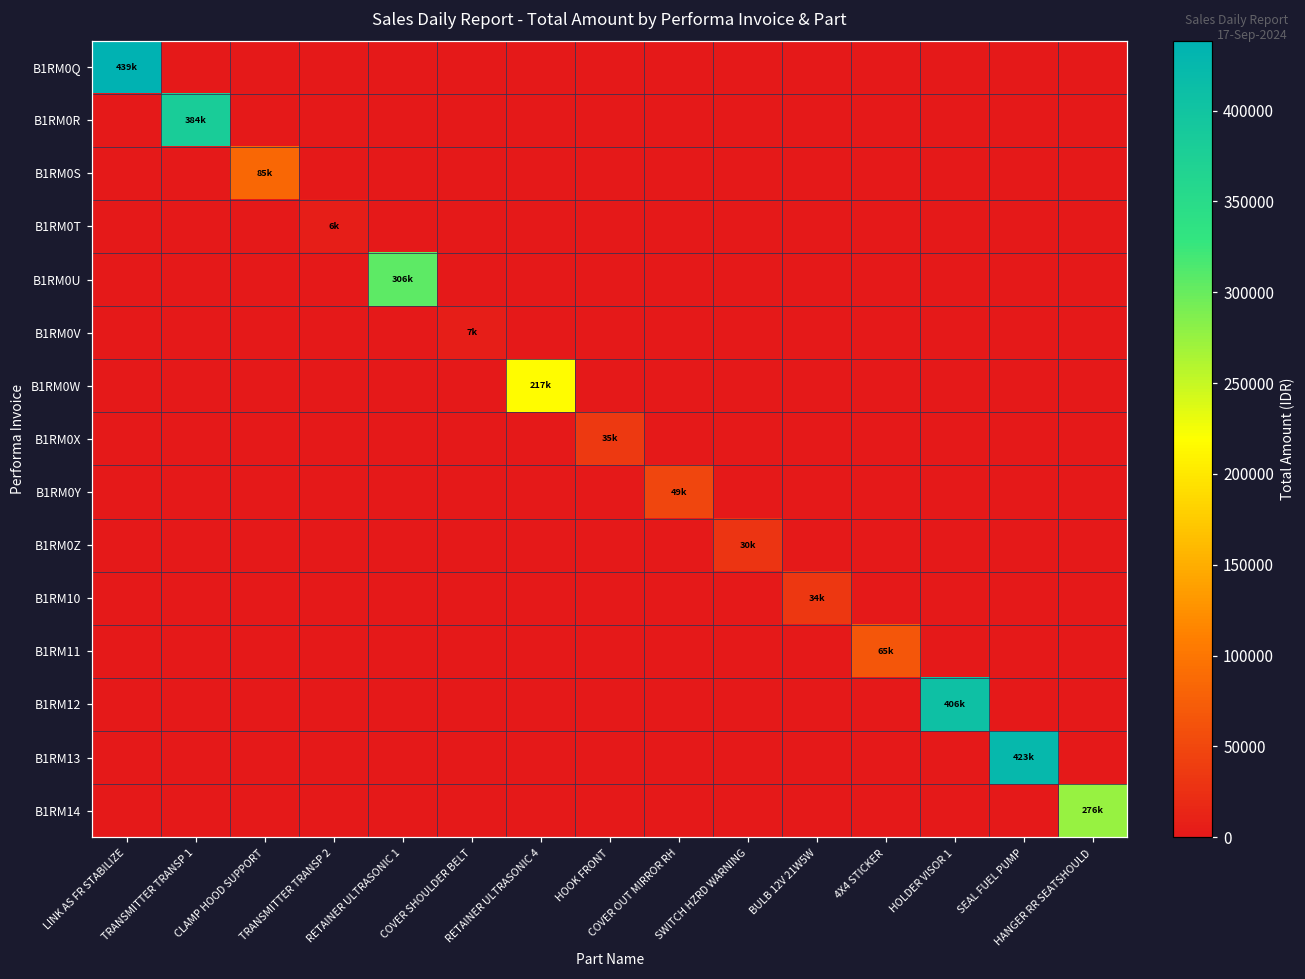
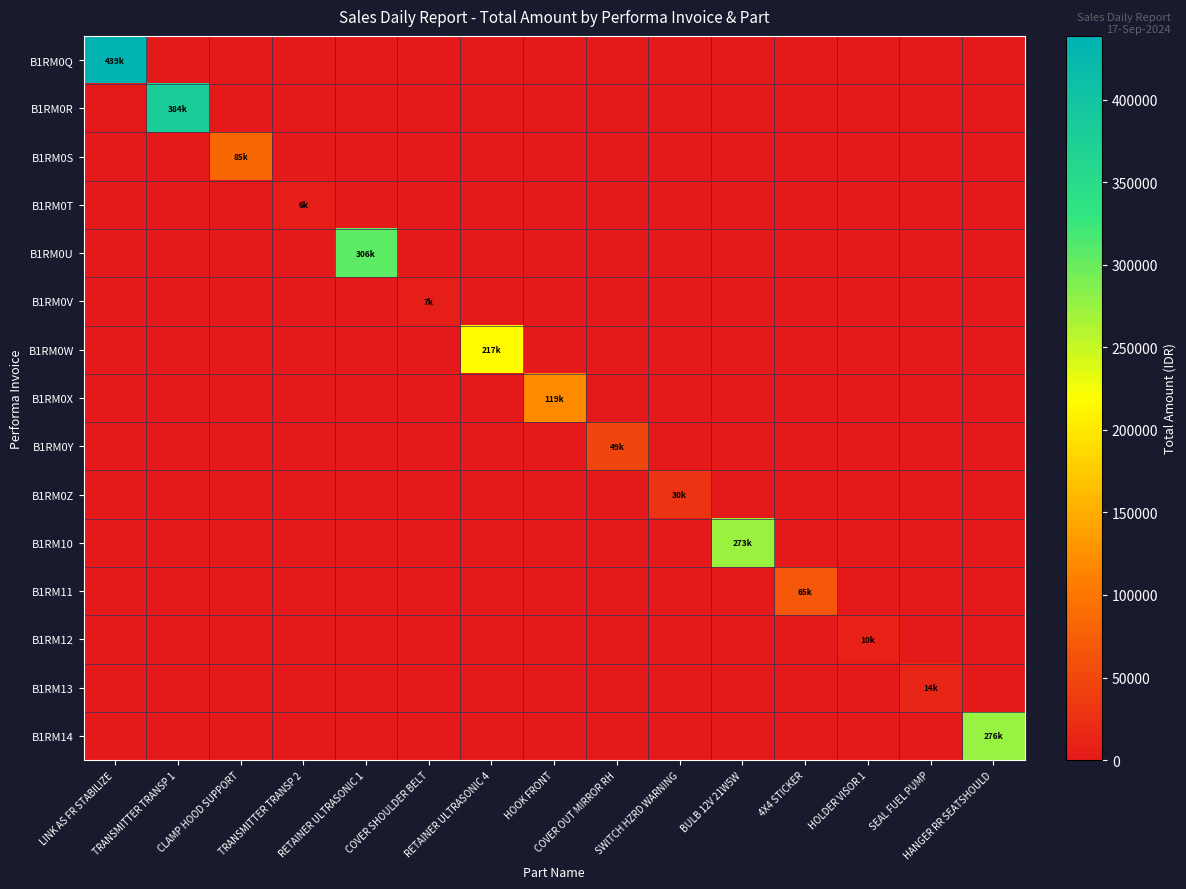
  {
    "B1RM0Q": {
      "LINK AS FR STABILIZE": "439k"
    },
    "B1RM0R": {
      "TRANSMITTER TRANSP 1": "384k"
    },
    "B1RM0S": {
      "CLAMP HOOD SUPPORT": "85k"
    },
    "B1RM0T": {
      "TRANSMITTER TRANSP 2": "6k"
    },
    "B1RM0U": {
      "RETAINER ULTRASONIC 1": "306k"
    },
    "B1RM0V": {
      "COVER SHOULDER BELT": "7k"
    },
    "B1RM0W": {
      "RETAINER ULTRASONIC 4": "217k"
    },
    "B1RM0X": {
-     "HOOK FRONT": "35k"
+     "HOOK FRONT": "119k"
    },
    "B1RM0Y": {
      "COVER OUT MIRROR RH": "49k"
    },
    "B1RM0Z": {
      "SWITCH HZRD WARNING": "30k"
    },
    "B1RM10": {
-     "BULB 12V 21W5W": "34k"
+     "BULB 12V 21W5W": "273k"
    },
    "B1RM11": {
      "4X4 STICKER": "65k"
    },
    "B1RM12": {
-     "HOLDER VISOR 1": "406k"
+     "HOLDER VISOR 1": "10k"
    },
    "B1RM13": {
-     "SEAL FUEL PUMP": "423k"
+     "SEAL FUEL PUMP": "14k"
    },
    "B1RM14": {
      "HANGER RR SEATSHOULD": "276k"
    }
  }
